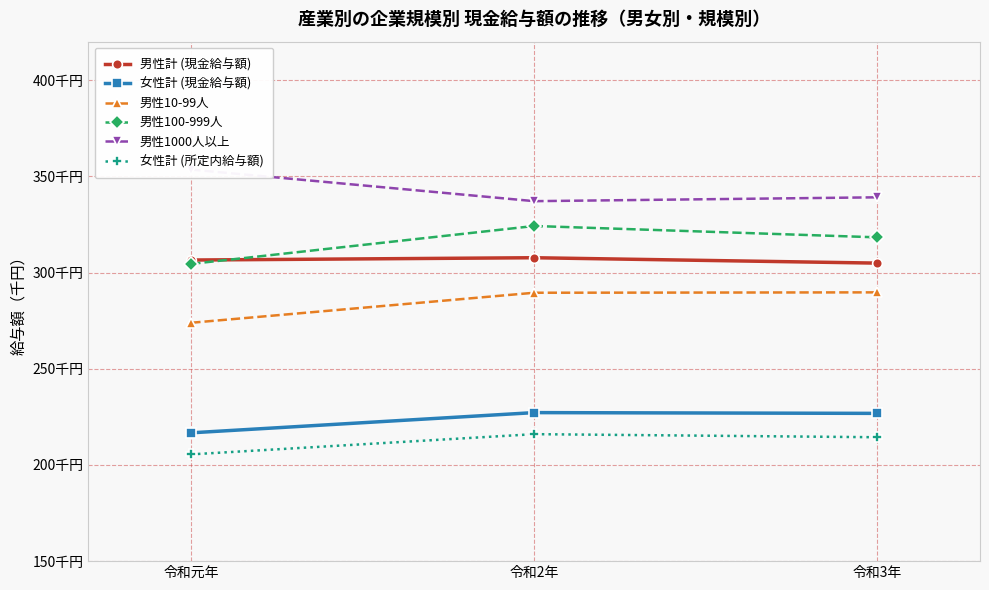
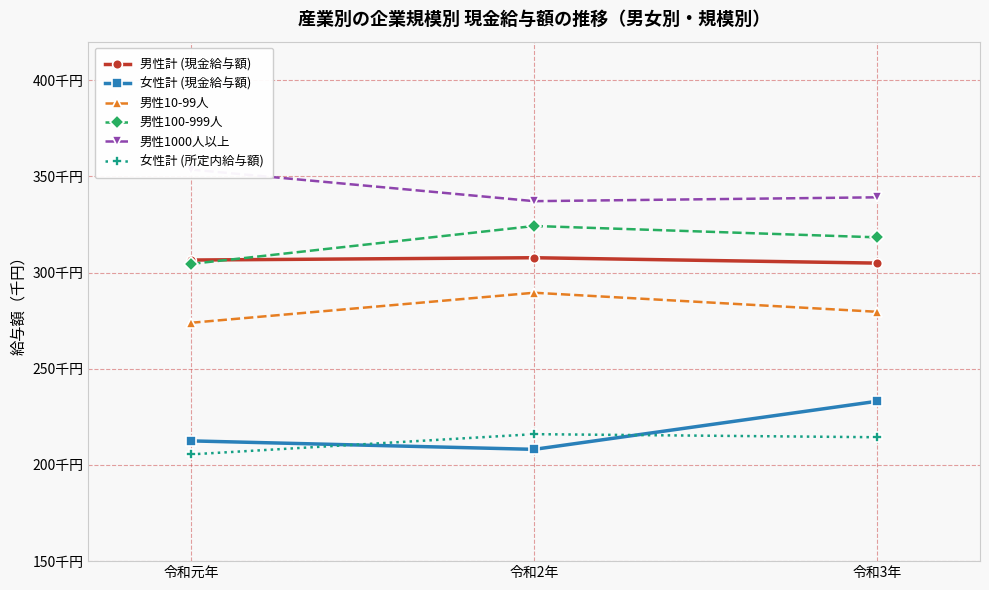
  {
    "男性計 (現金給与額)": {
      "令和元年": "307千円",
      "令和2年": "308千円",
      "令和3年": "305千円"
    },
    "女性計 (現金給与額)": {
-     "令和元年": "217千円",
-     "令和2年": "227千円",
-     "令和3年": "227千円"
+     "令和元年": "213千円",
+     "令和2年": "208千円",
+     "令和3年": "233千円"
    },
    "男性10-99人": {
      "令和元年": "274千円",
      "令和2年": "290千円",
-     "令和3年": "290千円"
+     "令和3年": "280千円"
    },
    "男性1000人以上": {
      "令和2年": "337千円",
      "令和3年": "339千円"
    }
  }
